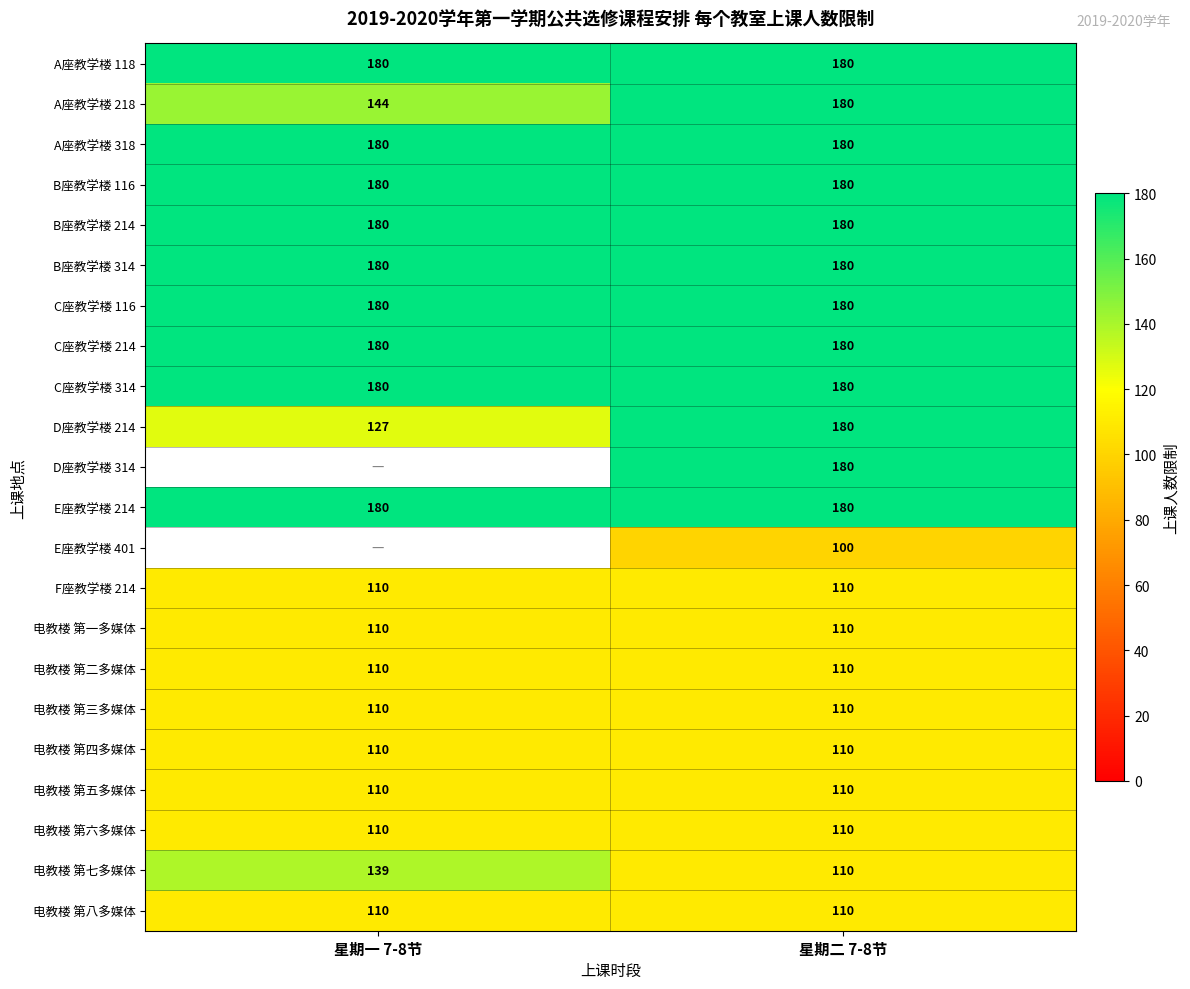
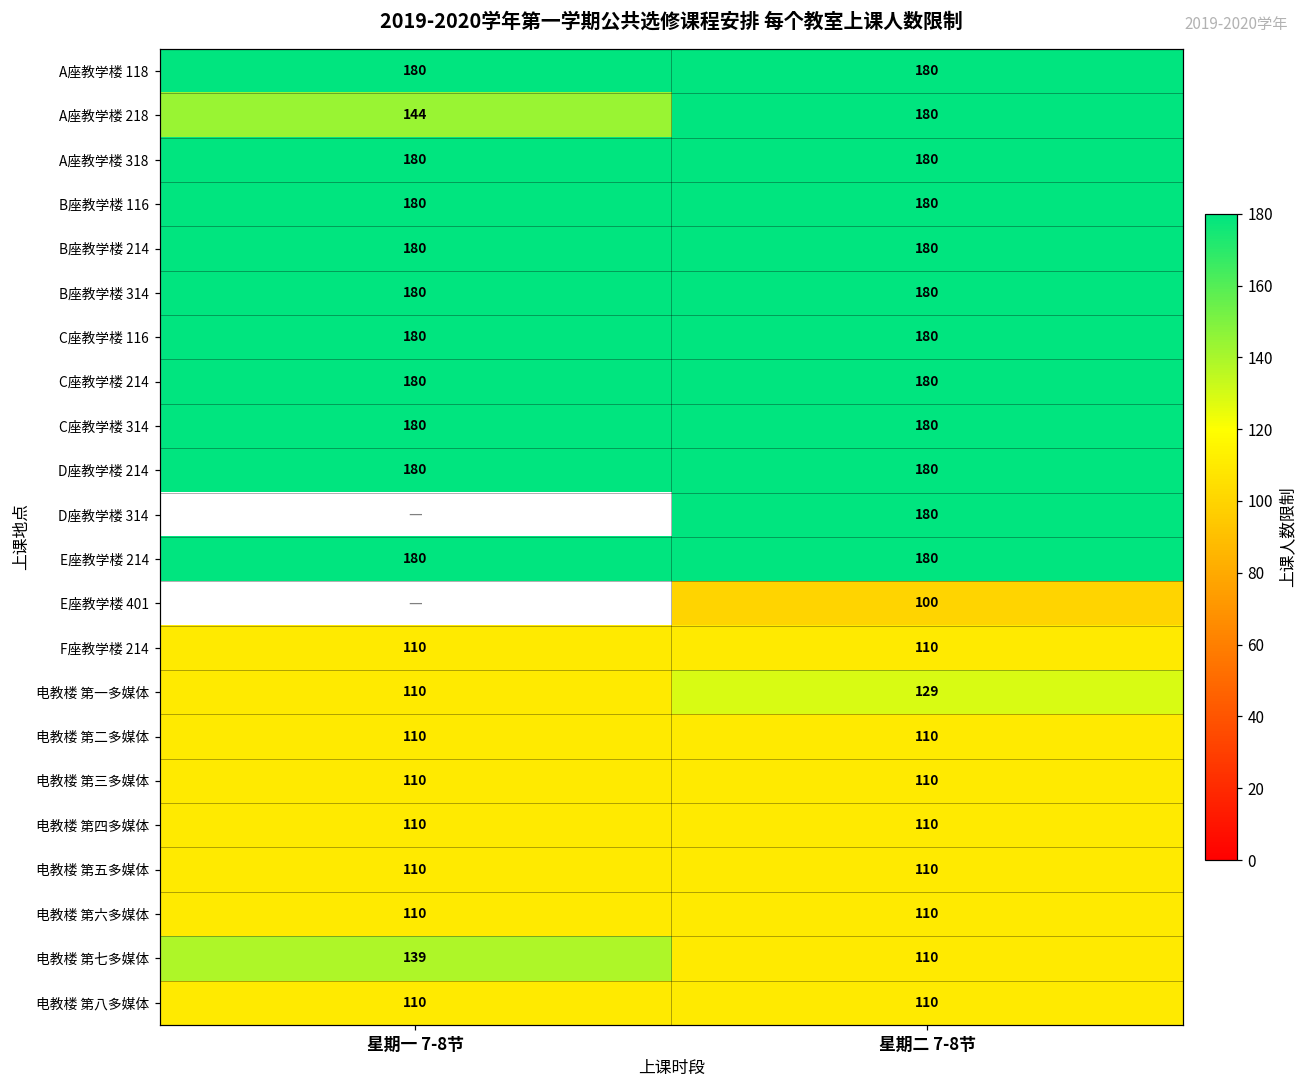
  {
    "A座教学楼 118": {
      "星期一 7-8节": 180,
      "星期二 7-8节": 180
    },
    "A座教学楼 218": {
      "星期一 7-8节": 144,
      "星期二 7-8节": 180
    },
    "A座教学楼 318": {
      "星期一 7-8节": 180,
      "星期二 7-8节": 180
    },
    "B座教学楼 116": {
      "星期一 7-8节": 180,
      "星期二 7-8节": 180
    },
    "B座教学楼 214": {
      "星期一 7-8节": 180,
      "星期二 7-8节": 180
    },
    "B座教学楼 314": {
      "星期一 7-8节": 180,
      "星期二 7-8节": 180
    },
    "C座教学楼 116": {
      "星期一 7-8节": 180,
      "星期二 7-8节": 180
    },
    "C座教学楼 214": {
      "星期一 7-8节": 180,
      "星期二 7-8节": 180
    },
    "C座教学楼 314": {
      "星期一 7-8节": 180,
      "星期二 7-8节": 180
    },
    "D座教学楼 214": {
-     "星期一 7-8节": 127,
+     "星期一 7-8节": 180,
      "星期二 7-8节": 180
    },
    "D座教学楼 314": {
      "星期二 7-8节": 180
    },
    "E座教学楼 214": {
      "星期一 7-8节": 180,
      "星期二 7-8节": 180
    },
    "E座教学楼 401": {
      "星期二 7-8节": 100
    },
    "F座教学楼 214": {
      "星期一 7-8节": 110,
      "星期二 7-8节": 110
    },
    "电教楼 第一多媒体": {
      "星期一 7-8节": 110,
-     "星期二 7-8节": 110
+     "星期二 7-8节": 129
    },
    "电教楼 第二多媒体": {
      "星期一 7-8节": 110,
      "星期二 7-8节": 110
    },
    "电教楼 第三多媒体": {
      "星期一 7-8节": 110,
      "星期二 7-8节": 110
    },
    "电教楼 第四多媒体": {
      "星期一 7-8节": 110,
      "星期二 7-8节": 110
    },
    "电教楼 第五多媒体": {
      "星期一 7-8节": 110,
      "星期二 7-8节": 110
    },
    "电教楼 第六多媒体": {
      "星期一 7-8节": 110,
      "星期二 7-8节": 110
    },
    "电教楼 第七多媒体": {
      "星期一 7-8节": 139,
      "星期二 7-8节": 110
    },
    "电教楼 第八多媒体": {
      "星期一 7-8节": 110,
      "星期二 7-8节": 110
    }
  }
